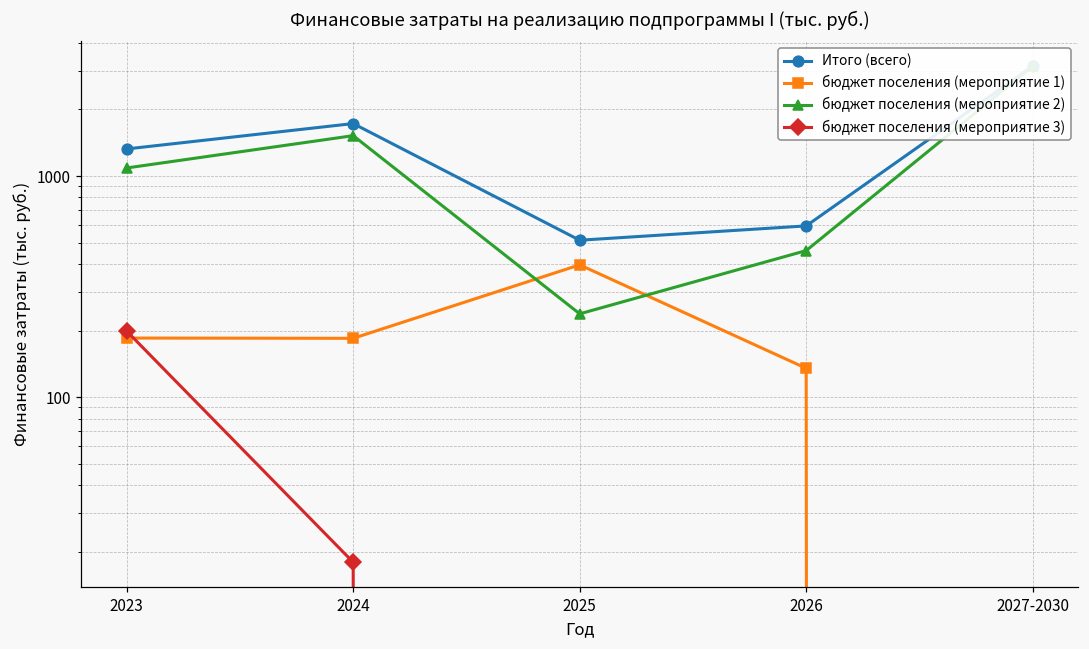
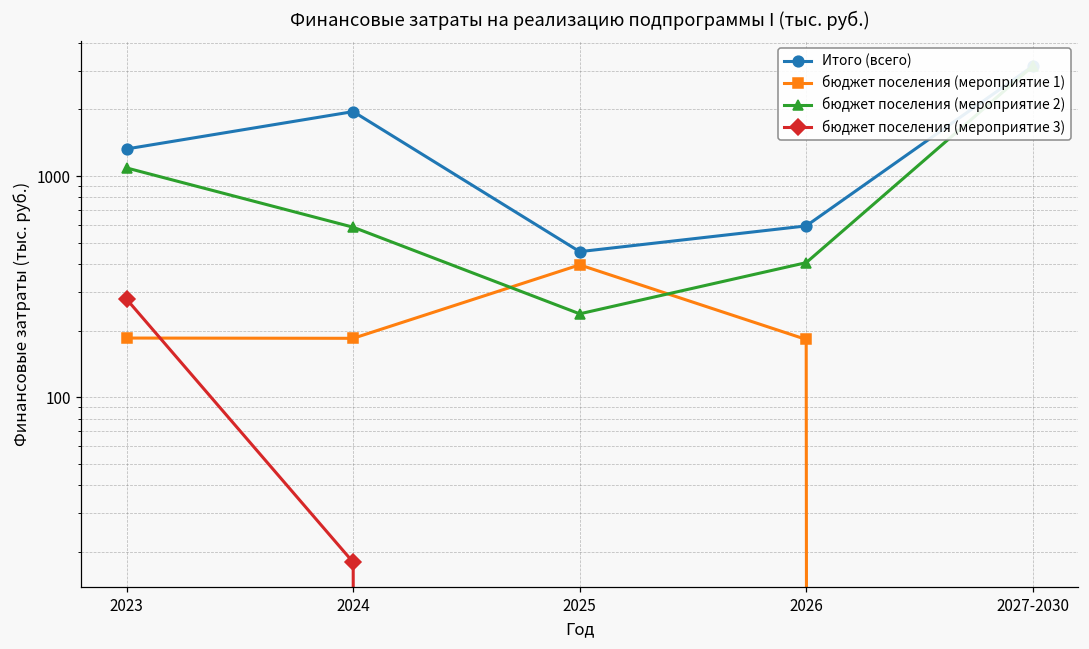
  {
    "Итого (всего)": {
      "2023": 1300,
-     "2024": 1700,
-     "2025": 510,
+     "2024": 2000,
+     "2025": 460,
      "2026": 600
    },
    "бюджет поселения (мероприятие 1)": {
      "2023": 190,
      "2024": 180,
      "2025": 400,
-     "2026": 140
+     "2026": 180
    },
    "бюджет поселения (мероприятие 2)": {
      "2023": 1100,
-     "2024": 1500,
+     "2024": 590,
      "2025": 240,
-     "2026": 460
+     "2026": 410
    },
    "бюджет поселения (мероприятие 3)": {
-     "2023": 200,
+     "2023": 280,
      "2024": 18
    }
  }
